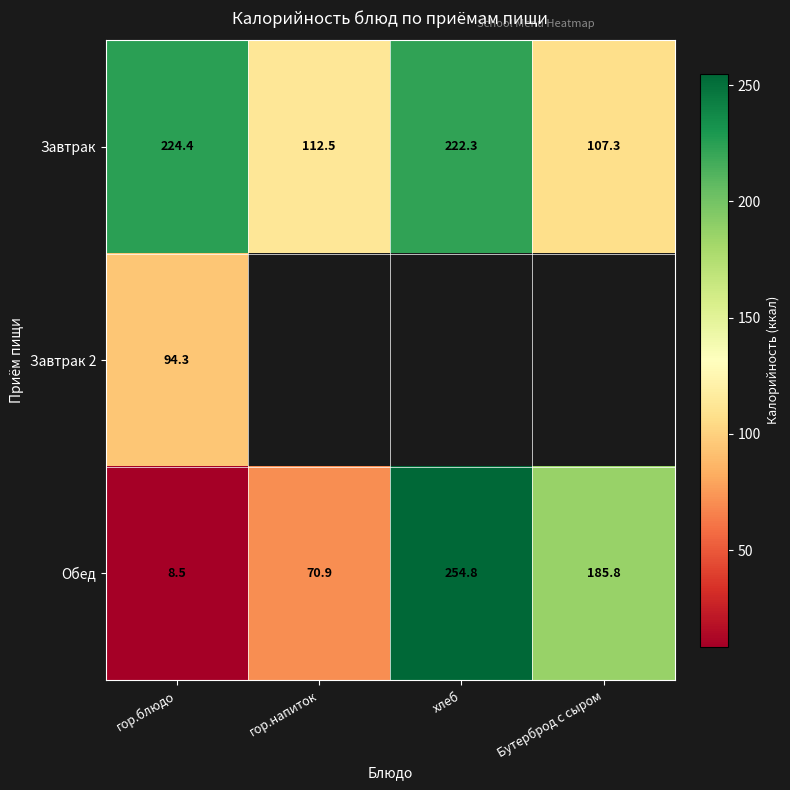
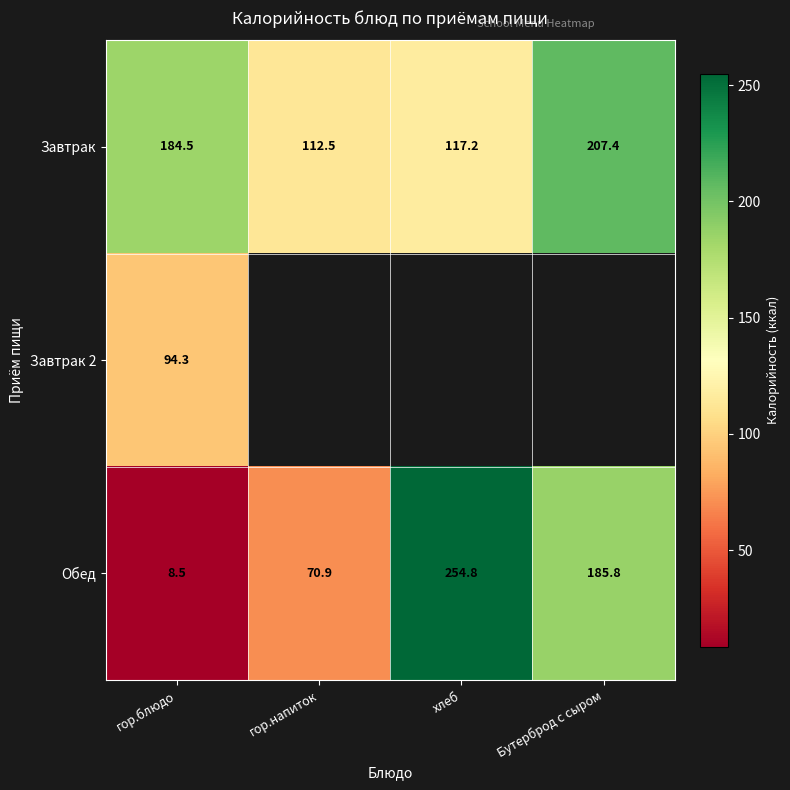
  {
    "Завтрак": {
-     "гор.блюдо": 224.4,
+     "гор.блюдо": 184.5,
      "гор.напиток": 112.5,
-     "хлеб": 222.3,
-     "Бутерброд с сыром": 107.3
+     "хлеб": 117.2,
+     "Бутерброд с сыром": 207.4
    },
    "Завтрак 2": {
      "гор.блюдо": 94.3
    },
    "Обед": {
      "гор.блюдо": 8.5,
      "гор.напиток": 70.9,
      "хлеб": 254.8,
      "Бутерброд с сыром": 185.8
    }
  }
